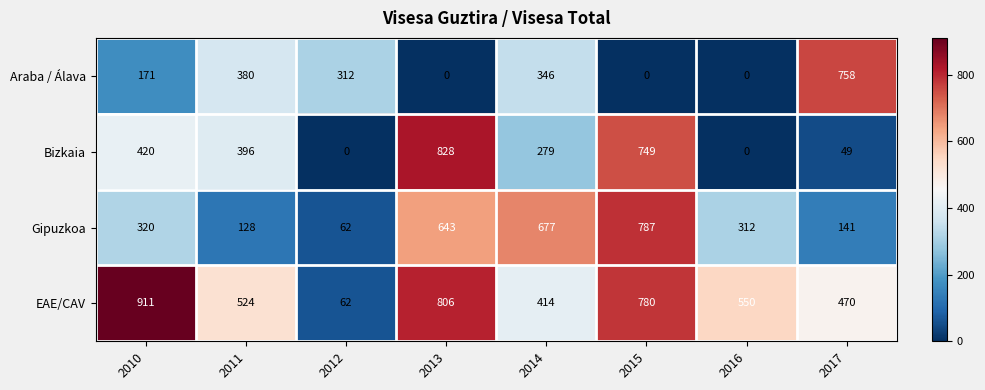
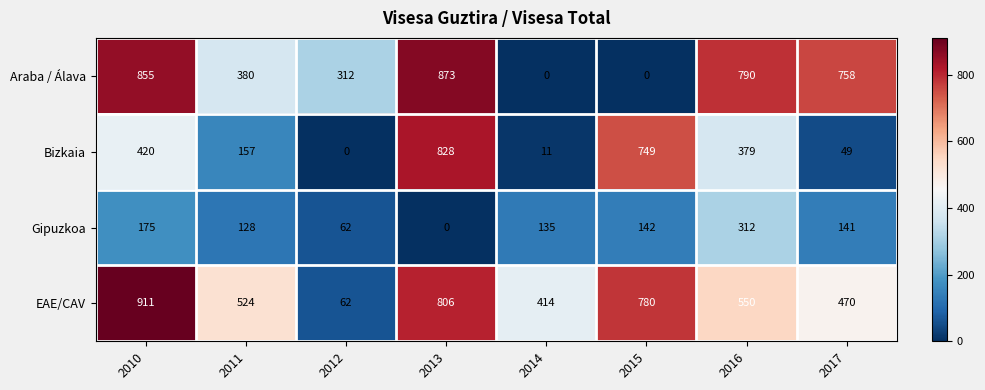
  {
    "Araba / Álava": {
-     "2010": 171,
+     "2010": 855,
      "2011": 380,
      "2012": 312,
-     "2013": 0,
-     "2014": 346,
+     "2013": 873,
+     "2014": 0,
      "2015": 0,
-     "2016": 0,
+     "2016": 790,
      "2017": 758
    },
    "Bizkaia": {
      "2010": 420,
-     "2011": 396,
+     "2011": 157,
      "2012": 0,
      "2013": 828,
-     "2014": 279,
+     "2014": 11,
      "2015": 749,
-     "2016": 0,
+     "2016": 379,
      "2017": 49
    },
    "Gipuzkoa": {
-     "2010": 320,
+     "2010": 175,
      "2011": 128,
      "2012": 62,
-     "2013": 643,
-     "2014": 677,
-     "2015": 787,
+     "2013": 0,
+     "2014": 135,
+     "2015": 142,
      "2016": 312,
      "2017": 141
    },
    "EAE/CAV": {
      "2010": 911,
      "2011": 524,
      "2012": 62,
      "2013": 806,
      "2014": 414,
      "2015": 780,
      "2016": 550,
      "2017": 470
    }
  }
